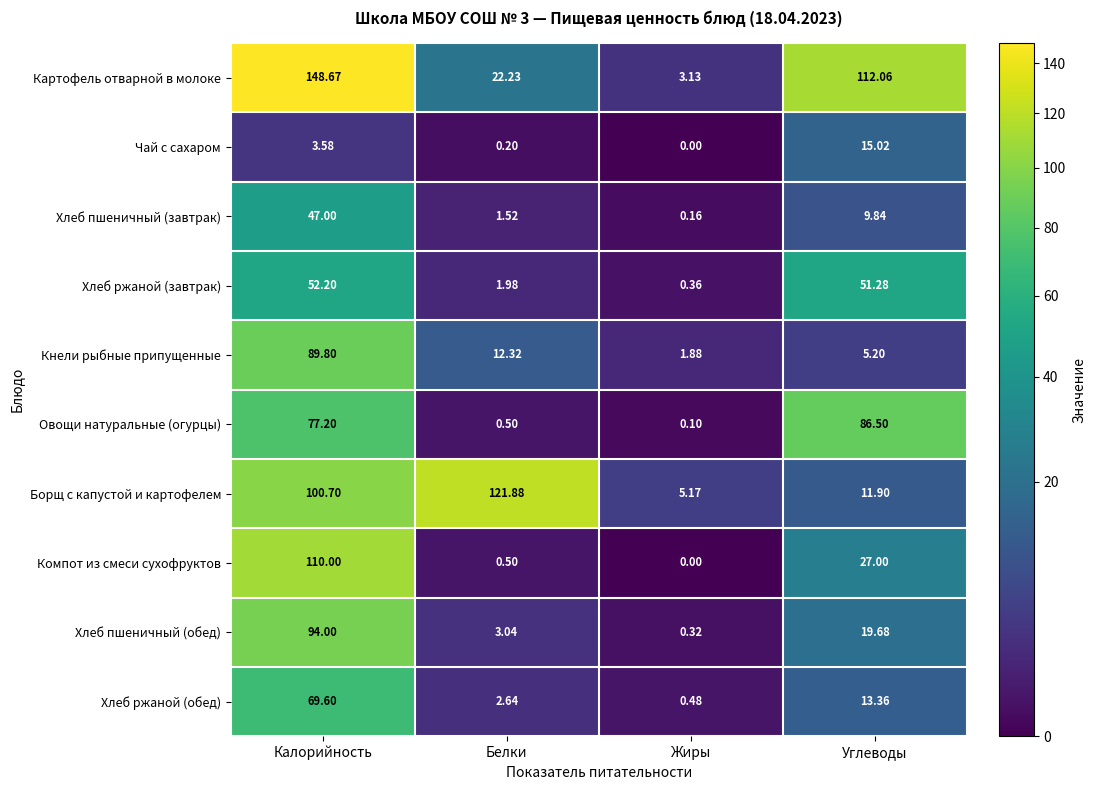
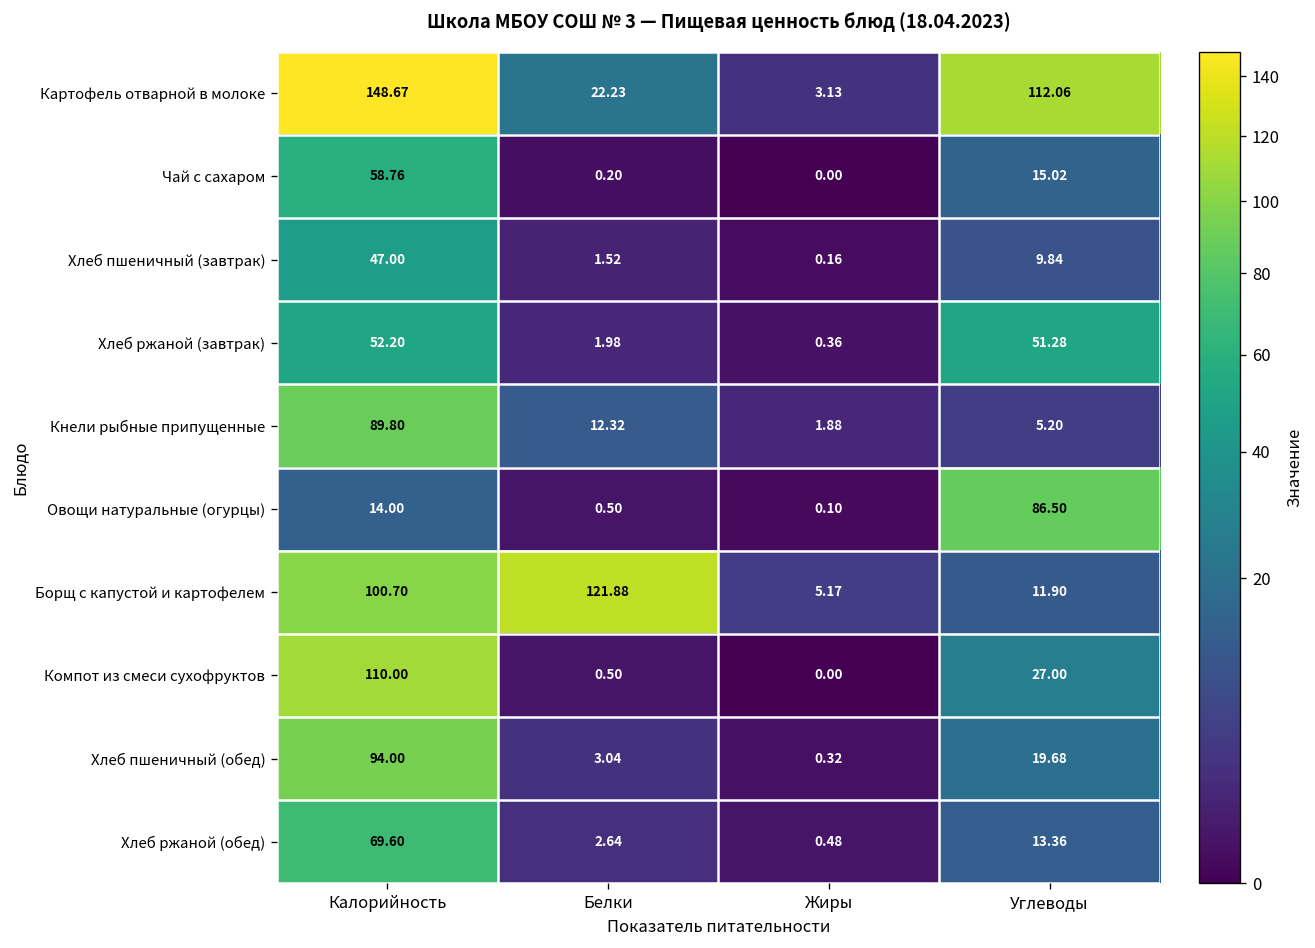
  {
    "Картофель отварной в молоке": {
      "Калорийность": 148.67,
      "Белки": 22.23,
      "Жиры": 3.13,
      "Углеводы": 112.06
    },
    "Чай с сахаром": {
-     "Калорийность": 3.58,
+     "Калорийность": 58.76,
      "Белки": 0.20,
      "Жиры": 0.00,
      "Углеводы": 15.02
    },
    "Хлеб пшеничный (завтрак)": {
      "Калорийность": 47.00,
      "Белки": 1.52,
      "Жиры": 0.16,
      "Углеводы": 9.84
    },
    "Хлеб ржаной (завтрак)": {
      "Калорийность": 52.20,
      "Белки": 1.98,
      "Жиры": 0.36,
      "Углеводы": 51.28
    },
    "Кнели рыбные припущенные": {
      "Калорийность": 89.80,
      "Белки": 12.32,
      "Жиры": 1.88,
      "Углеводы": 5.20
    },
    "Овощи натуральные (огурцы)": {
-     "Калорийность": 77.20,
+     "Калорийность": 14.00,
      "Белки": 0.50,
      "Жиры": 0.10,
      "Углеводы": 86.50
    },
    "Борщ с капустой и картофелем": {
      "Калорийность": 100.70,
      "Белки": 121.88,
      "Жиры": 5.17,
      "Углеводы": 11.90
    },
    "Компот из смеси сухофруктов": {
      "Калорийность": 110.00,
      "Белки": 0.50,
      "Жиры": 0.00,
      "Углеводы": 27.00
    },
    "Хлеб пшеничный (обед)": {
      "Калорийность": 94.00,
      "Белки": 3.04,
      "Жиры": 0.32,
      "Углеводы": 19.68
    },
    "Хлеб ржаной (обед)": {
      "Калорийность": 69.60,
      "Белки": 2.64,
      "Жиры": 0.48,
      "Углеводы": 13.36
    }
  }
